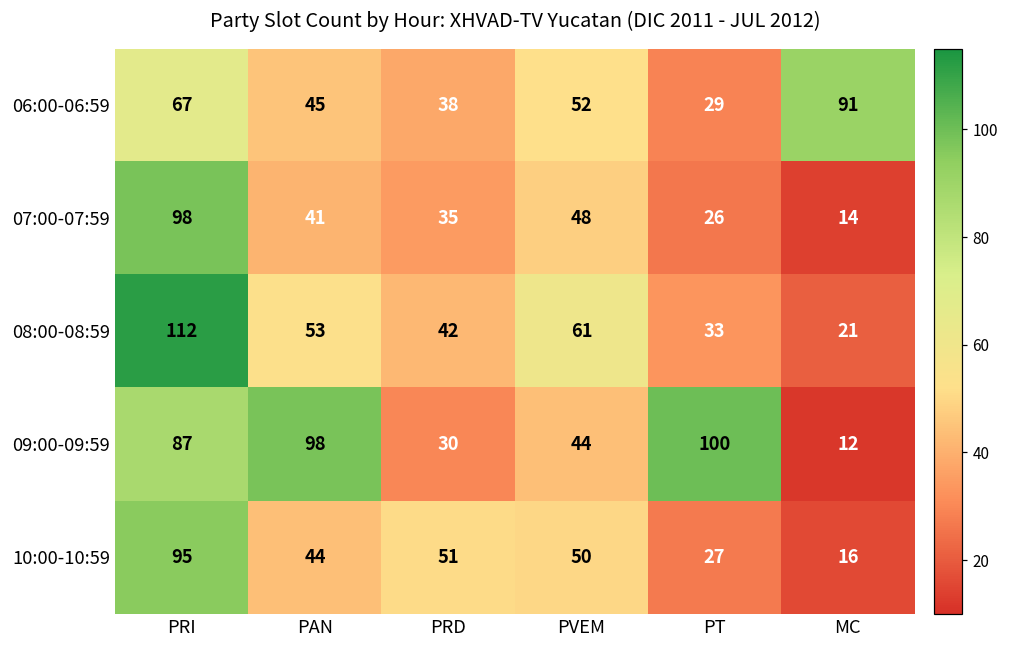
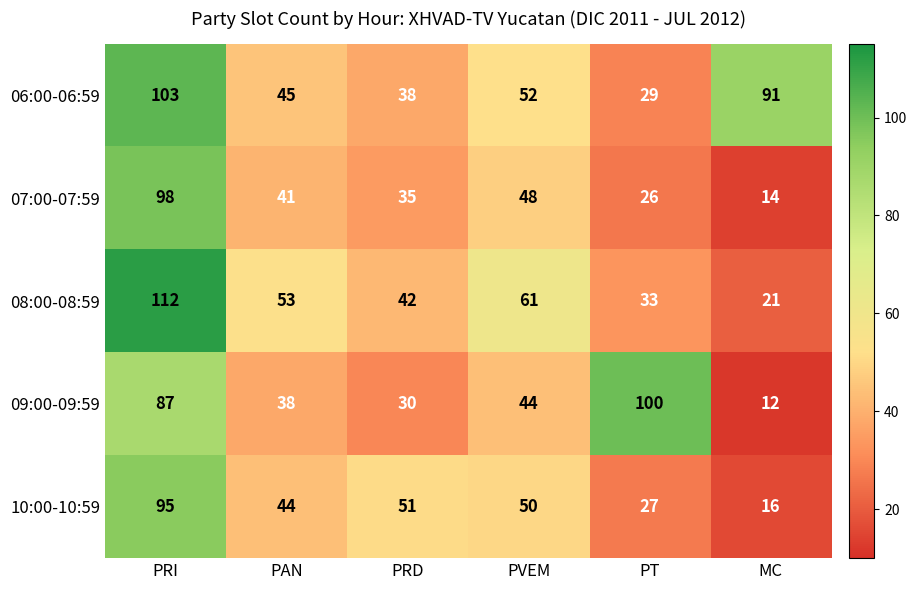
  {
    "06:00-06:59": {
-     "PRI": 67,
+     "PRI": 103,
      "PAN": 45,
      "PRD": 38,
      "PVEM": 52,
      "PT": 29,
      "MC": 91
    },
    "07:00-07:59": {
      "PRI": 98,
      "PAN": 41,
      "PRD": 35,
      "PVEM": 48,
      "PT": 26,
      "MC": 14
    },
    "08:00-08:59": {
      "PRI": 112,
      "PAN": 53,
      "PRD": 42,
      "PVEM": 61,
      "PT": 33,
      "MC": 21
    },
    "09:00-09:59": {
      "PRI": 87,
-     "PAN": 98,
+     "PAN": 38,
      "PRD": 30,
      "PVEM": 44,
      "PT": 100,
      "MC": 12
    },
    "10:00-10:59": {
      "PRI": 95,
      "PAN": 44,
      "PRD": 51,
      "PVEM": 50,
      "PT": 27,
      "MC": 16
    }
  }
